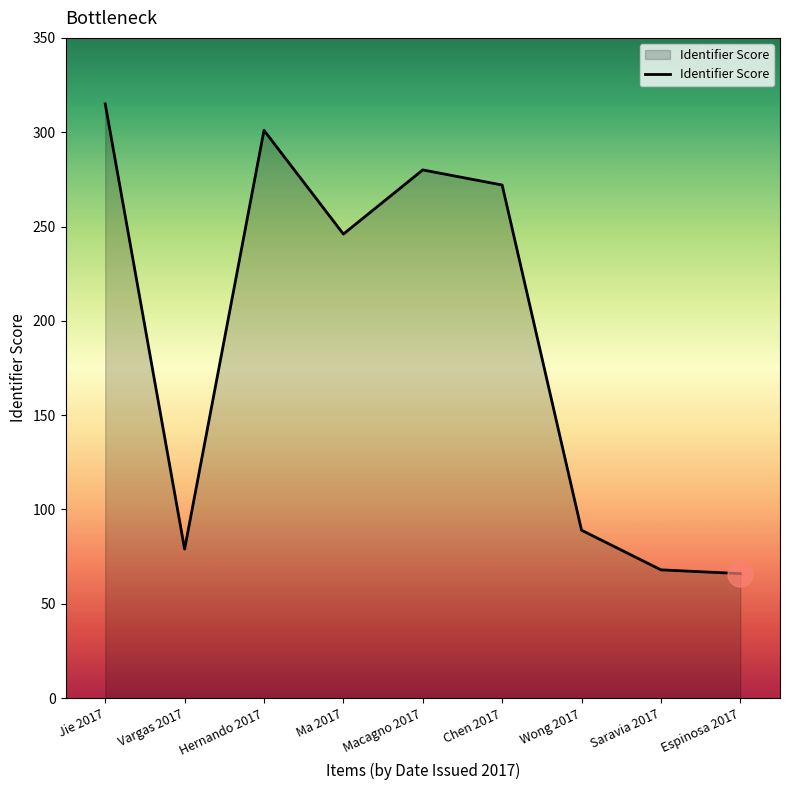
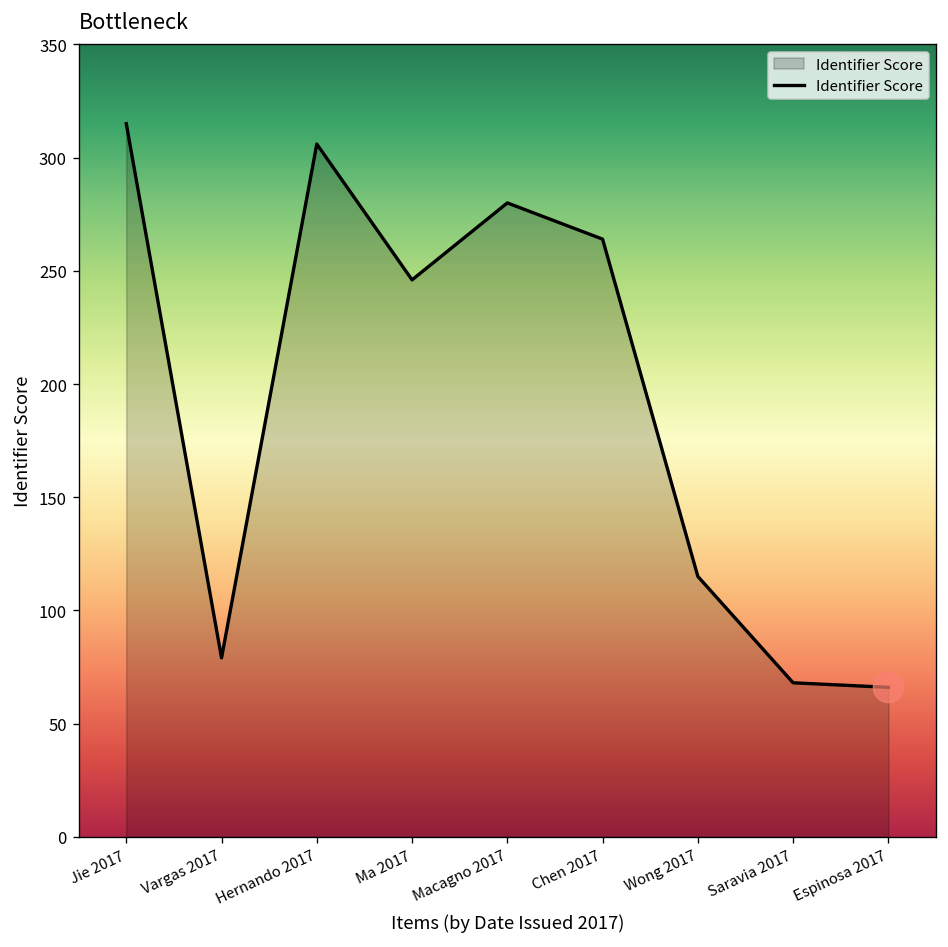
  {
    "Identifier Score": {
      "Jie 2017": 315,
      "Vargas 2017": 79,
-     "Hernando 2017": 301,
+     "Hernando 2017": 306,
      "Ma 2017": 246,
      "Macagno 2017": 280,
-     "Chen 2017": 272,
-     "Wong 2017": 89,
+     "Chen 2017": 264,
+     "Wong 2017": 115,
      "Saravia 2017": 68
    }
  }
